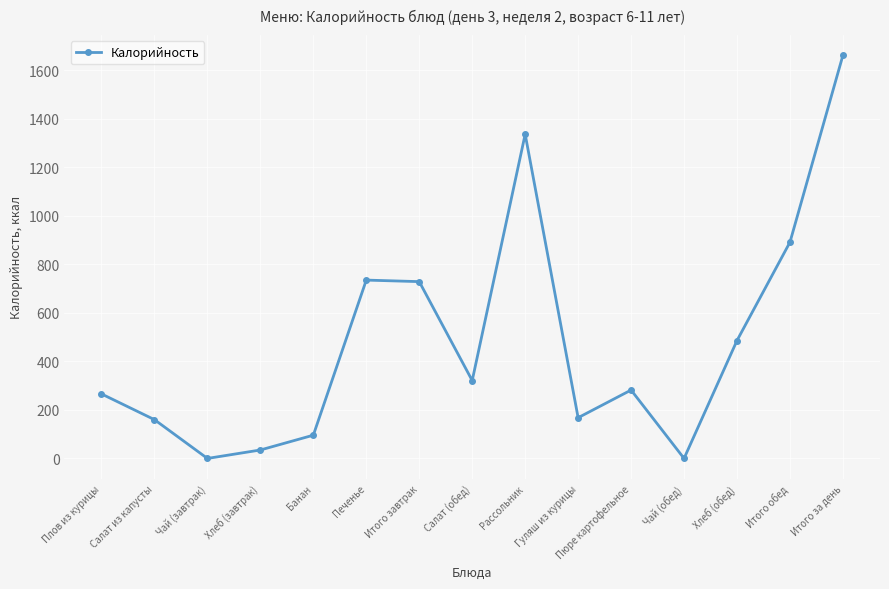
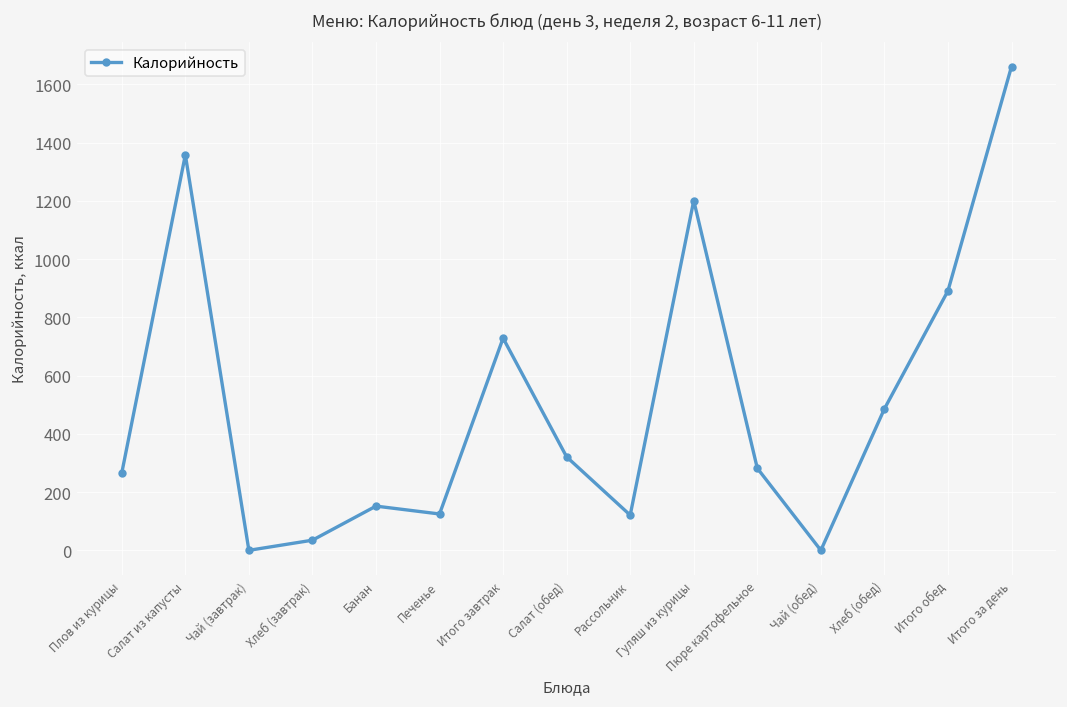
  {
    "Плов из курицы": 270,
-   "Салат из капусты": 160,
+   "Салат из капусты": 1360,
    "Чай (завтрак)": 0,
    "Хлеб (завтрак)": 40,
-   "Банан": 100,
-   "Печенье": 740,
+   "Банан": 150,
+   "Печенье": 130,
    "Итого завтрак": 730,
    "Салат (обед)": 320,
-   "Рассольник": 1340,
-   "Гуляш из курицы": 170,
+   "Рассольник": 120,
+   "Гуляш из курицы": 1200,
    "Пюре картофельное": 280,
    "Чай (обед)": 0,
    "Хлеб (обед)": 490,
    "Итого обед": 890,
    "Итого за день": 1660
  }
